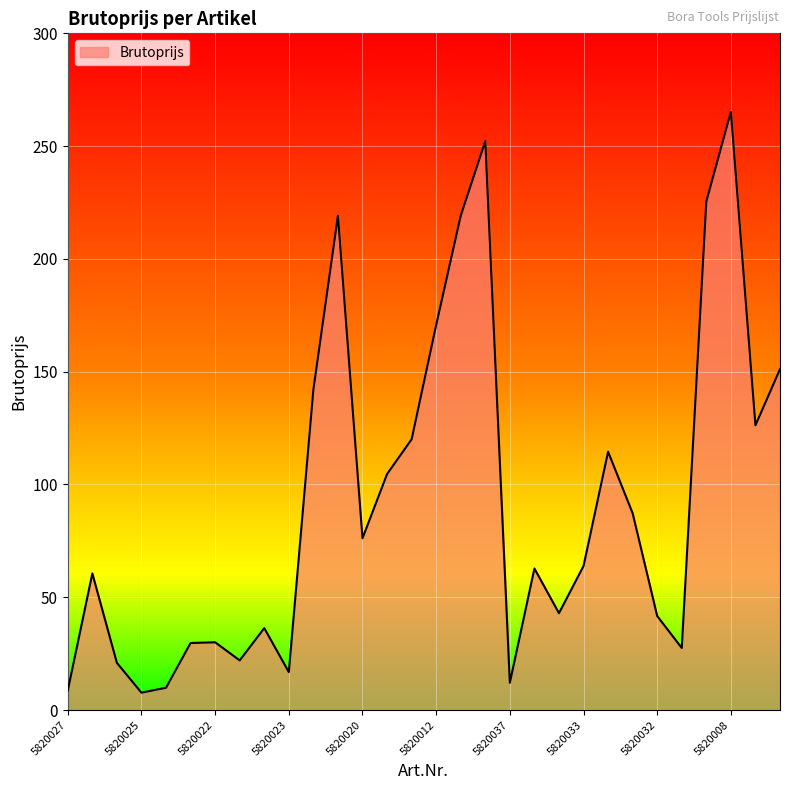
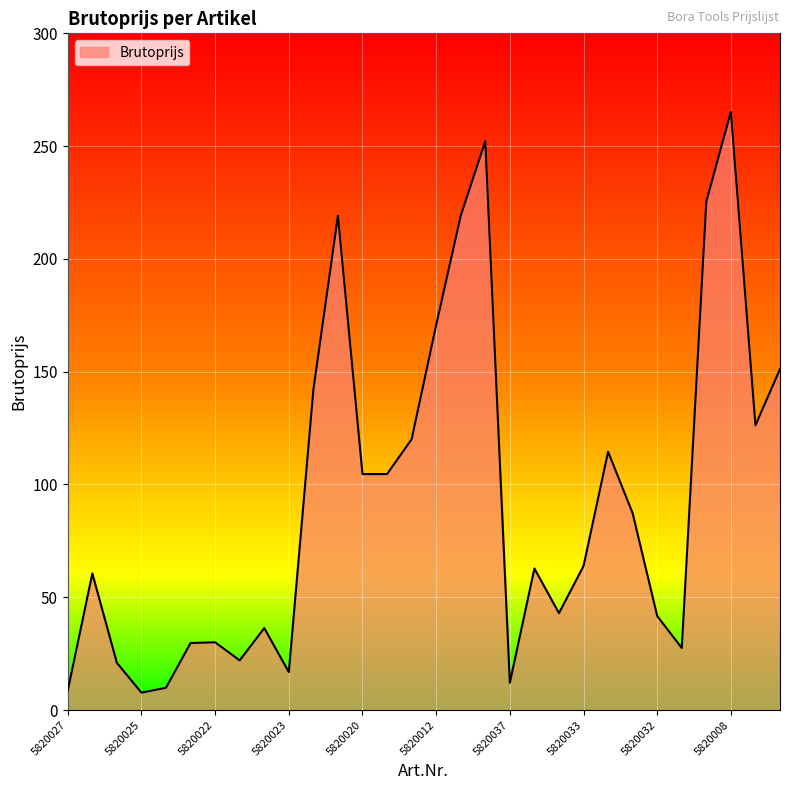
  {
    "5820027": 9,
    "5820025": 8,
    "5820022": 30,
    "5820023": 17,
-   "5820020": 76,
+   "5820020": 105,
    "5820012": 171,
    "5820037": 12,
    "5820033": 64,
    "5820032": 42,
    "5820008": 265
  }
